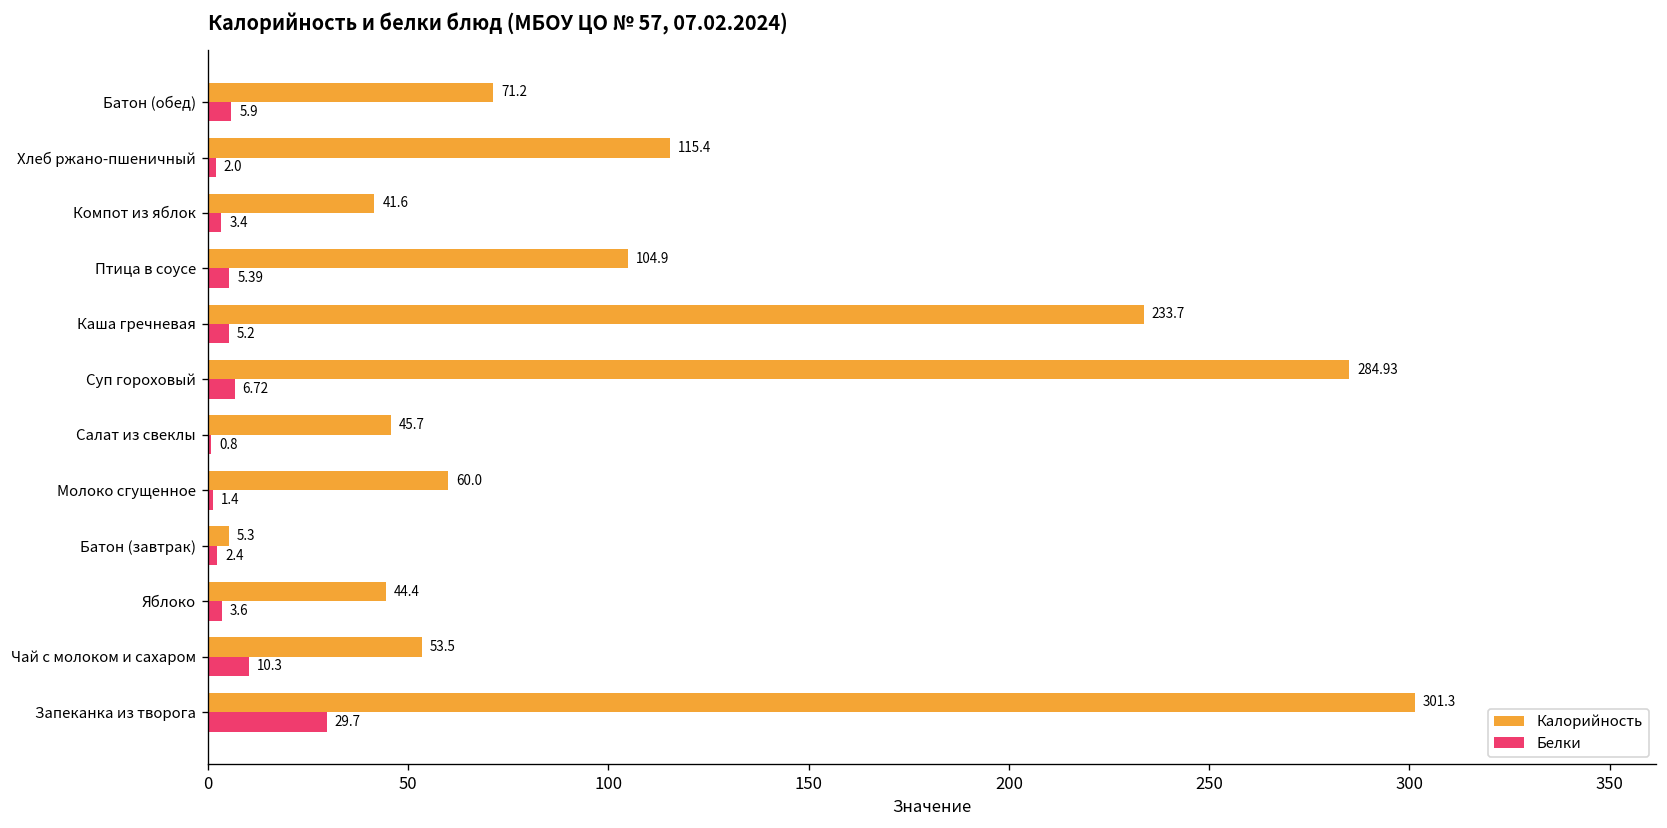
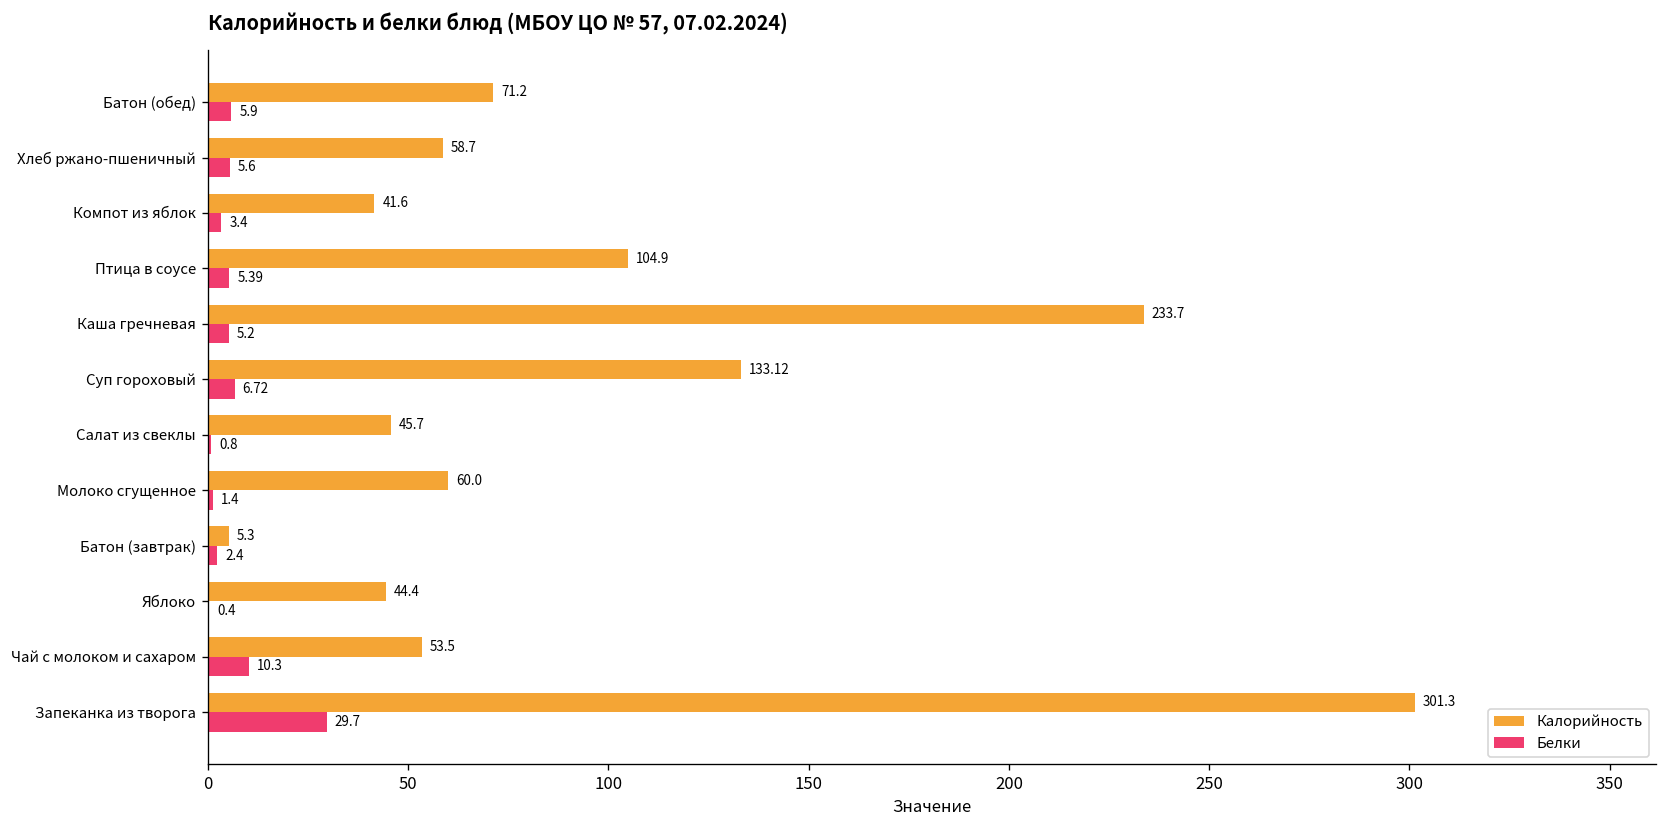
  {
    "Калорийность": {
      "Батон (обед)": 71.2,
-     "Хлеб ржано-пшеничный": 115.4,
+     "Хлеб ржано-пшеничный": 58.7,
      "Компот из яблок": 41.6,
      "Птица в соусе": 104.9,
      "Каша гречневая": 233.7,
-     "Суп гороховый": 284.93,
+     "Суп гороховый": 133.12,
      "Салат из свеклы": 45.7,
      "Молоко сгущенное": 60.0,
      "Батон (завтрак)": 5.3,
      "Яблоко": 44.4,
      "Чай с молоком и сахаром": 53.5,
      "Запеканка из творога": 301.3
    },
    "Белки": {
      "Батон (обед)": 5.9,
-     "Хлеб ржано-пшеничный": 2.0,
+     "Хлеб ржано-пшеничный": 5.6,
      "Компот из яблок": 3.4,
      "Птица в соусе": 5.39,
      "Каша гречневая": 5.2,
      "Суп гороховый": 6.72,
      "Салат из свеклы": 0.8,
      "Молоко сгущенное": 1.4,
      "Батон (завтрак)": 2.4,
-     "Яблоко": 3.6,
+     "Яблоко": 0.4,
      "Чай с молоком и сахаром": 10.3,
      "Запеканка из творога": 29.7
    }
  }
